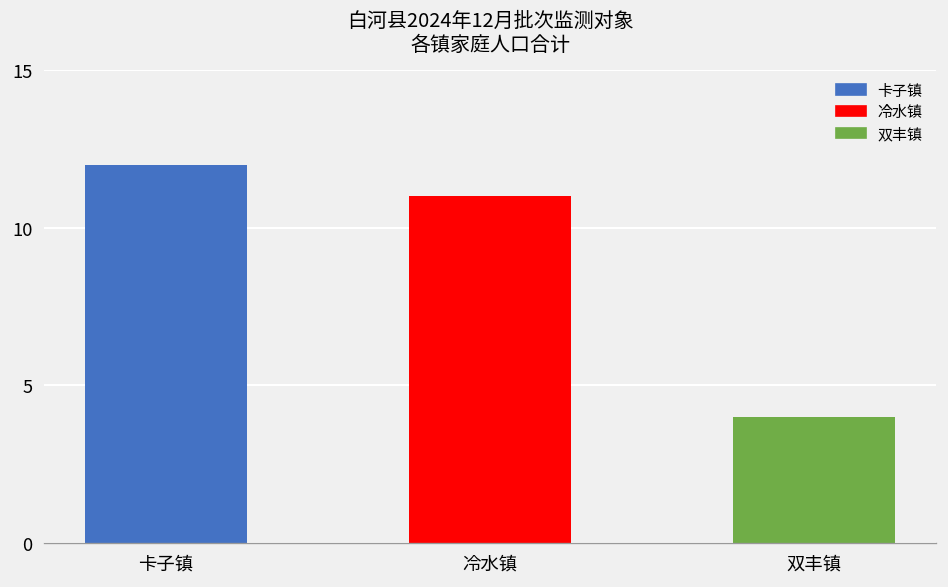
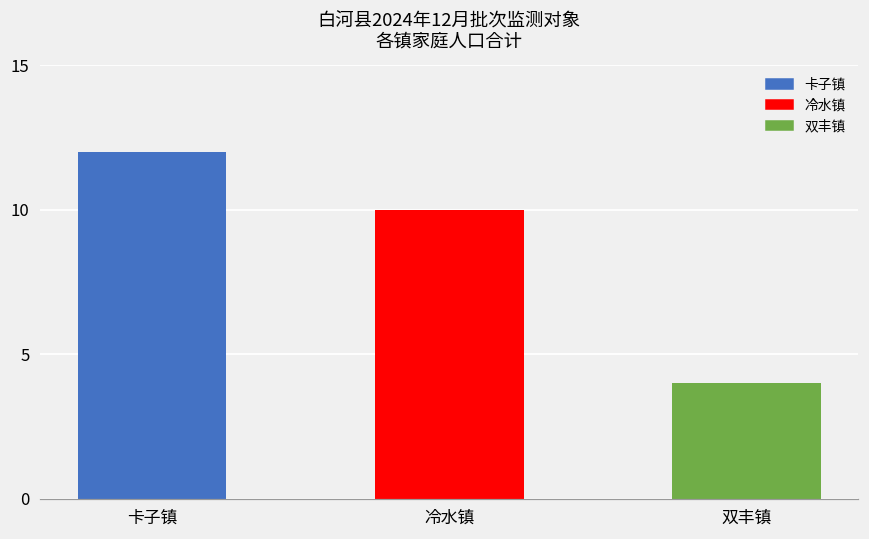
  {
    "卡子镇": 12,
-   "冷水镇": 11,
+   "冷水镇": 10,
    "双丰镇": 4
  }
